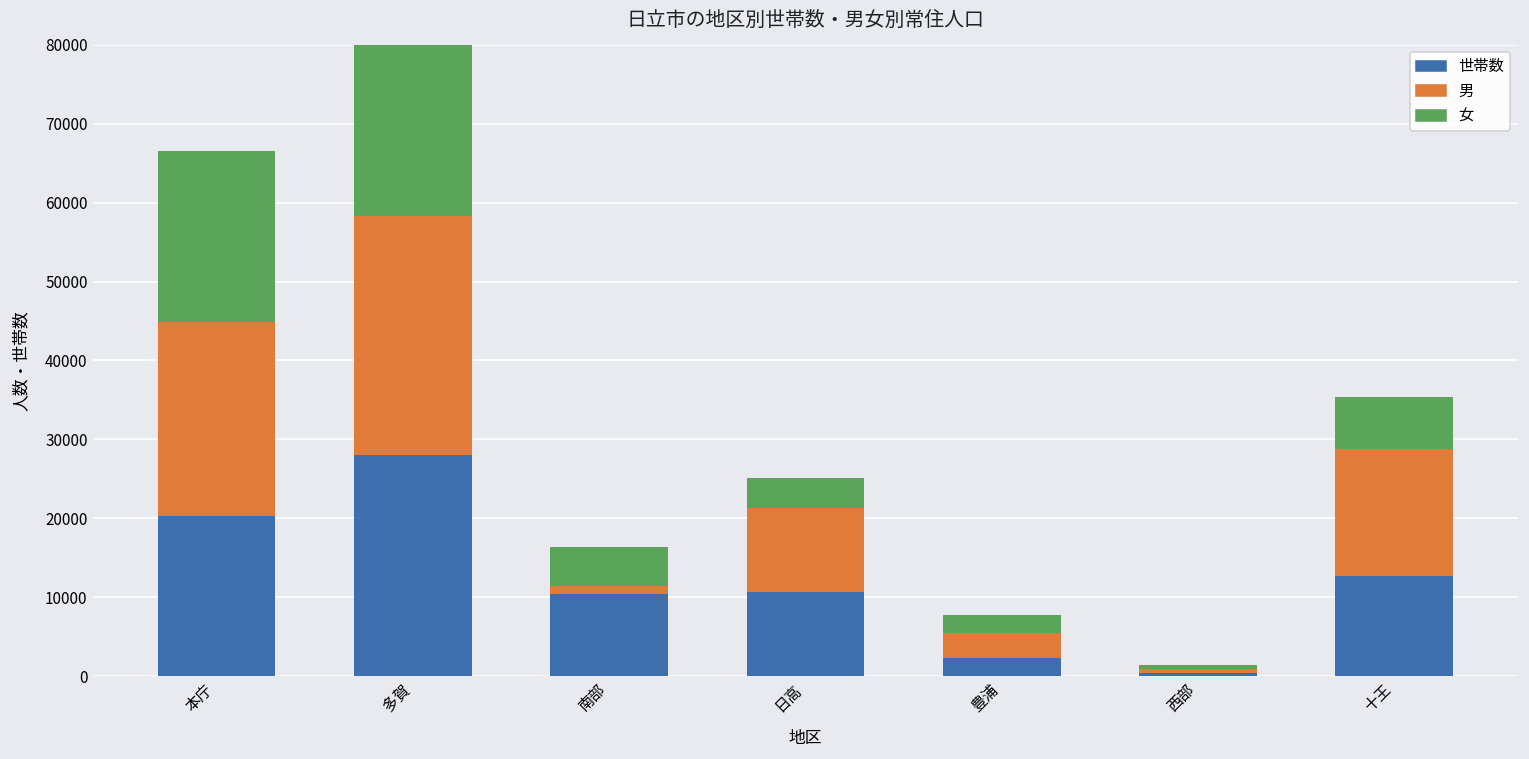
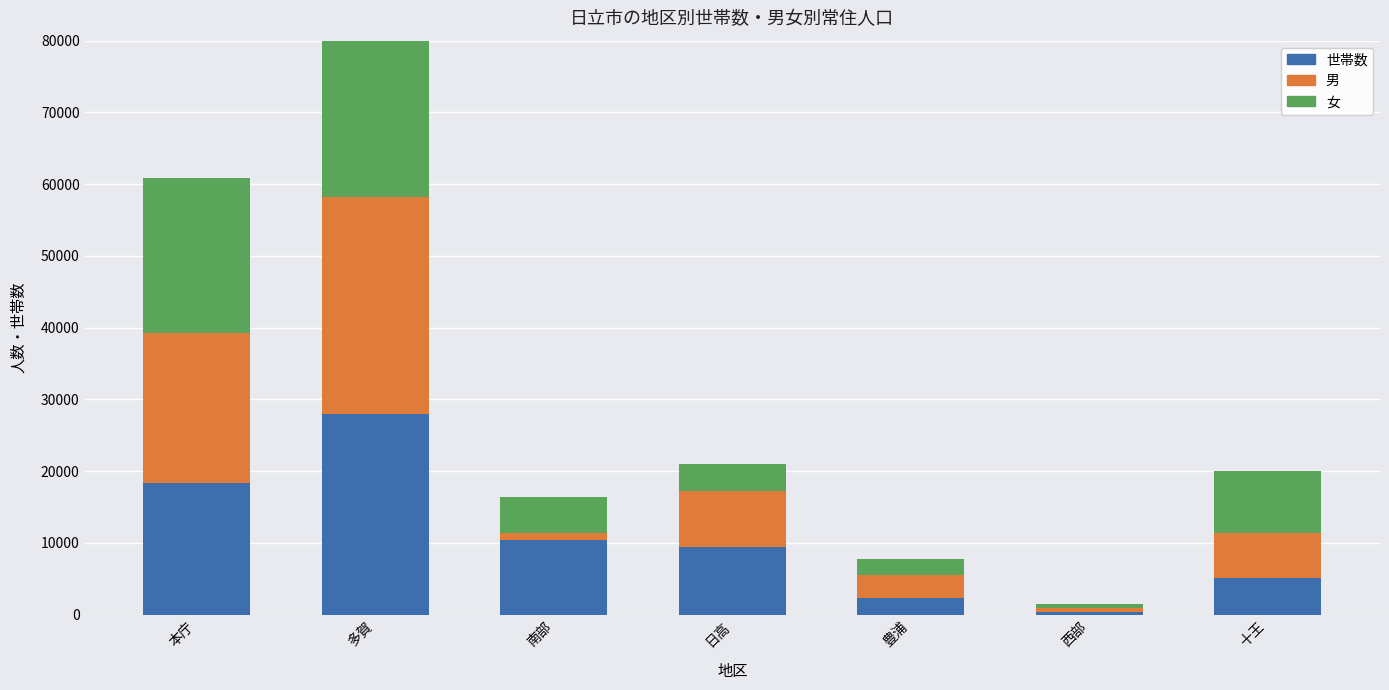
  {
    "世帯数": {
-     "本庁": 20000,
+     "本庁": 18000,
      "多賀": 28000,
      "南部": 10000,
-     "日高": 11000,
+     "日高": 9000,
      "豊浦": 2000,
      "西部": 0,
-     "十王": 13000
+     "十王": 5000
    },
    "男": {
-     "本庁": 25000,
+     "本庁": 21000,
      "多賀": 30000,
      "南部": 1000,
-     "日高": 11000,
+     "日高": 8000,
      "豊浦": 3000,
      "西部": 0,
-     "十王": 16000
+     "十王": 6000
    },
    "女": {
      "本庁": 22000,
      "南部": 5000,
      "日高": 4000,
      "豊浦": 2000,
      "西部": 1000,
-     "十王": 7000
+     "十王": 9000
    }
  }
